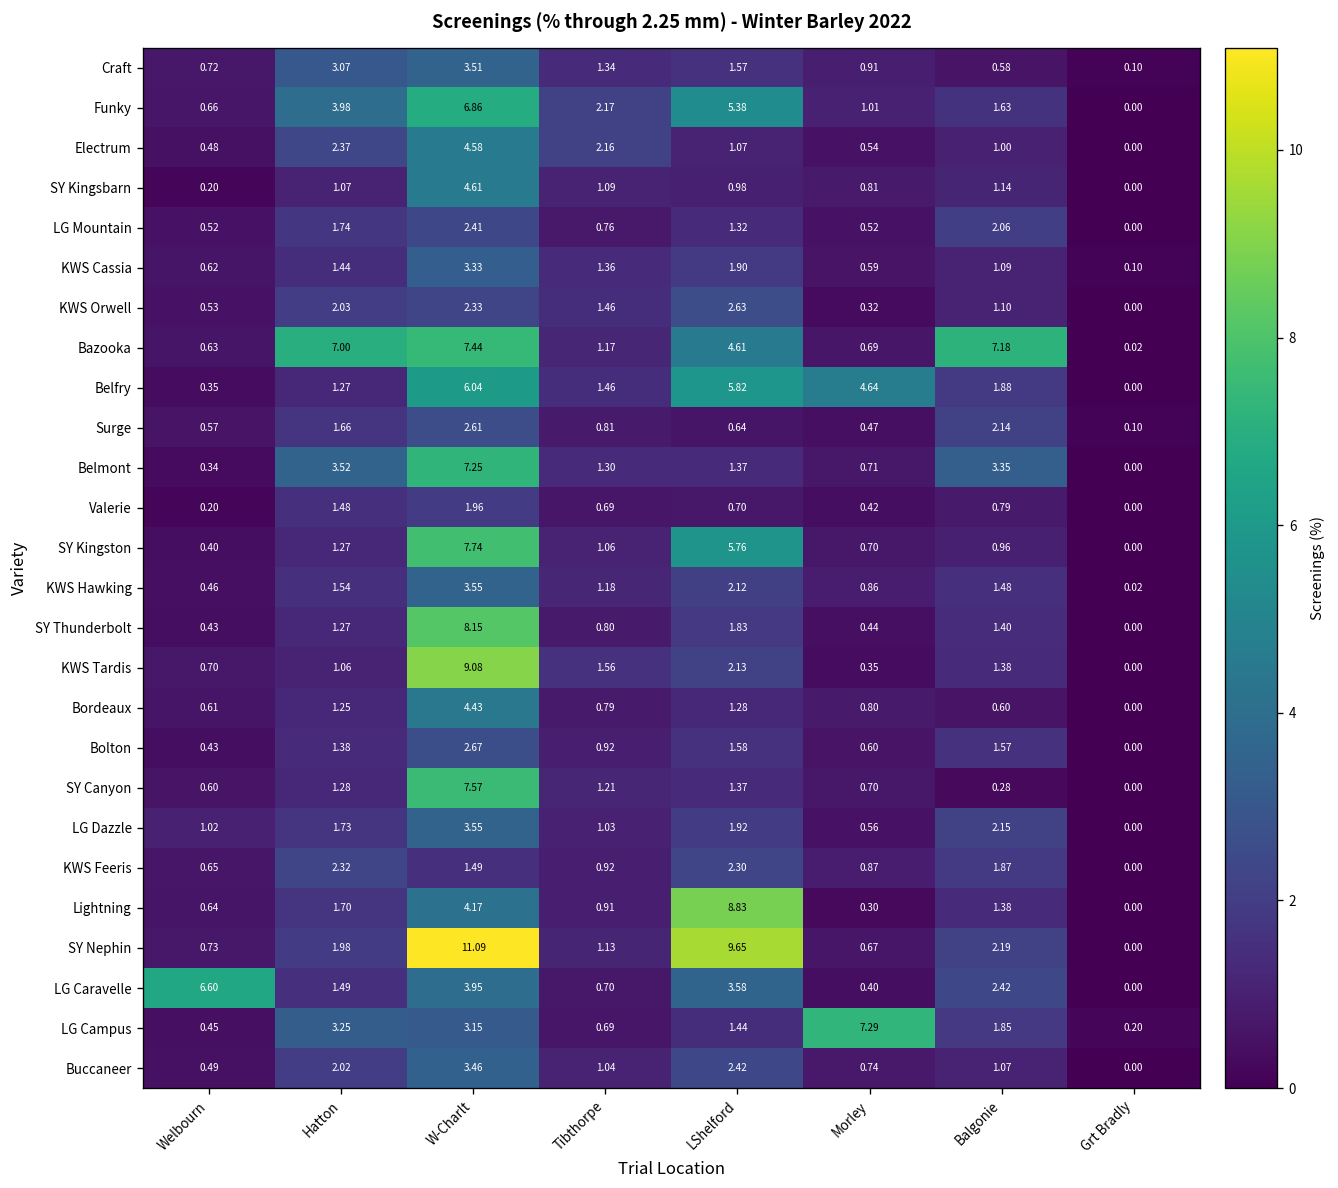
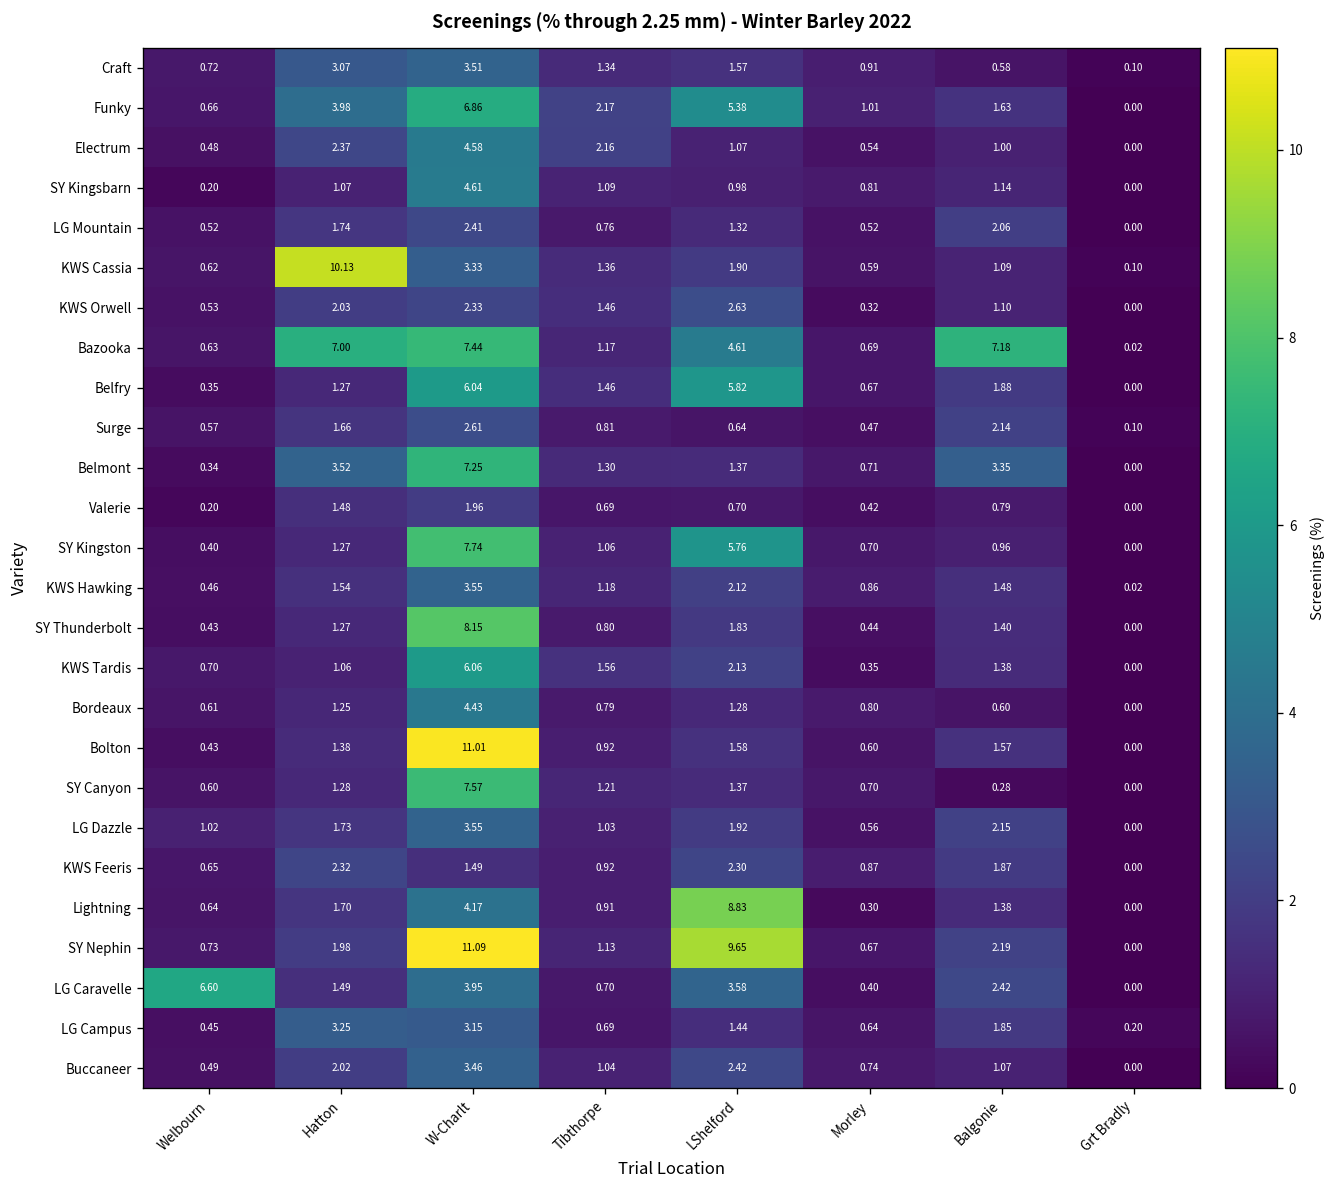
  {
    "KWS Cassia": {
      "Welbourn": 0.62,
-     "Hatton": 1.44,
+     "Hatton": 10.13,
      "W-Charlt": 3.33,
      "Tibthorpe": 1.36,
      "LShelford": 1.90,
      "Morley": 0.59,
      "Balgonie": 1.09,
      "Grt Bradly": 0.10
    },
    "Belfry": {
      "Welbourn": 0.35,
      "Hatton": 1.27,
      "W-Charlt": 6.04,
      "Tibthorpe": 1.46,
      "LShelford": 5.82,
-     "Morley": 4.64,
+     "Morley": 0.67,
      "Balgonie": 1.88,
      "Grt Bradly": 0.00
    },
    "KWS Tardis": {
      "Welbourn": 0.70,
      "Hatton": 1.06,
-     "W-Charlt": 9.08,
+     "W-Charlt": 6.06,
      "Tibthorpe": 1.56,
      "LShelford": 2.13,
      "Morley": 0.35,
      "Balgonie": 1.38,
      "Grt Bradly": 0.00
    },
    "Bolton": {
      "Welbourn": 0.43,
      "Hatton": 1.38,
-     "W-Charlt": 2.67,
+     "W-Charlt": 11.01,
      "Tibthorpe": 0.92,
      "LShelford": 1.58,
      "Morley": 0.60,
      "Balgonie": 1.57,
      "Grt Bradly": 0.00
    },
    "LG Campus": {
      "Welbourn": 0.45,
      "Hatton": 3.25,
      "W-Charlt": 3.15,
      "Tibthorpe": 0.69,
      "LShelford": 1.44,
-     "Morley": 7.29,
+     "Morley": 0.64,
      "Balgonie": 1.85,
      "Grt Bradly": 0.20
    }
  }
